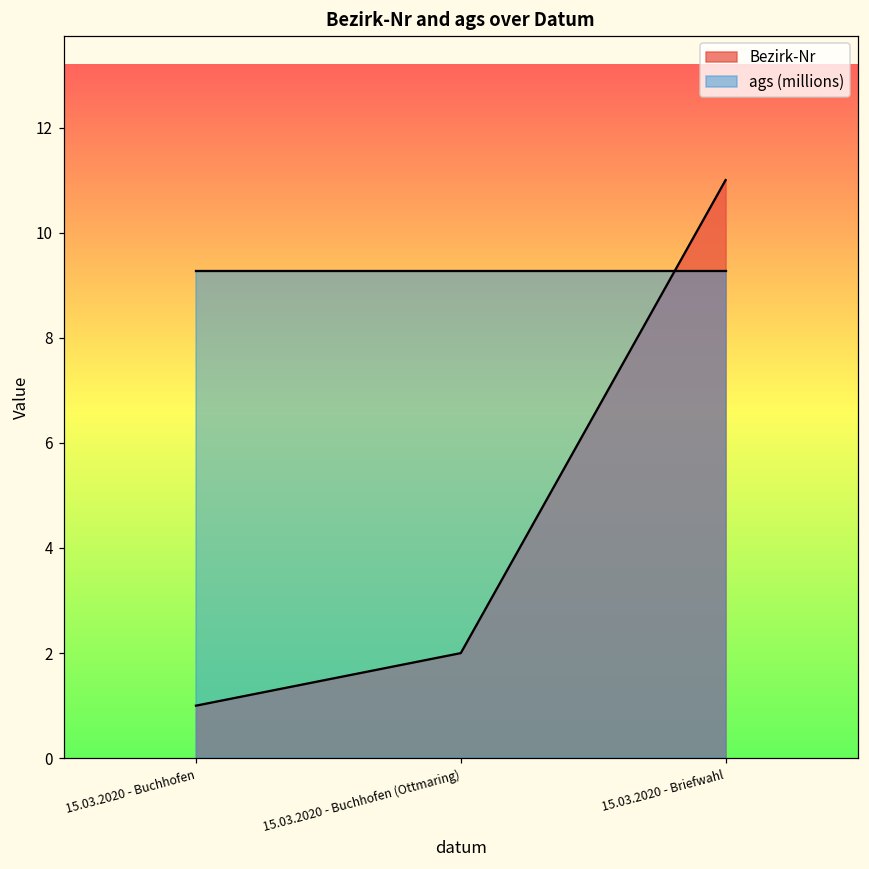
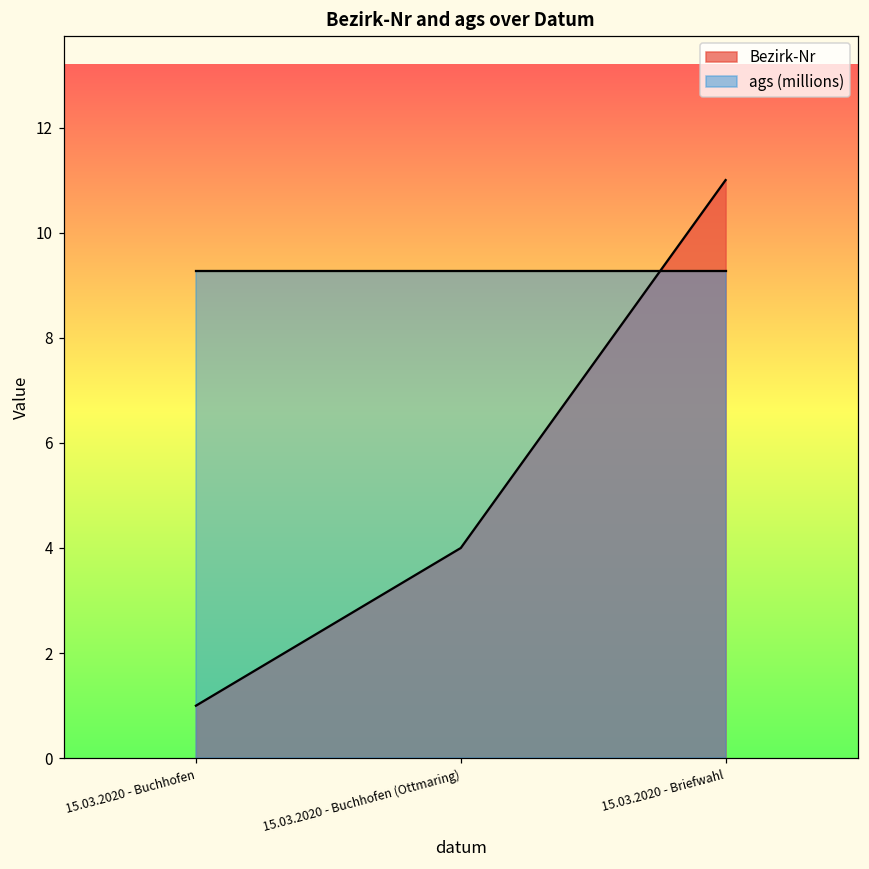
  {
    "Bezirk-Nr": {
      "15.03.2020 - Buchhofen": 1,
-     "15.03.2020 - Buchhofen (Ottmaring)": 2,
+     "15.03.2020 - Buchhofen (Ottmaring)": 4,
      "15.03.2020 - Briefwahl": 11
    },
    "ags (millions)": {
      "15.03.2020 - Buchhofen": 9.3,
      "15.03.2020 - Buchhofen (Ottmaring)": 9.3,
      "15.03.2020 - Briefwahl": 9.3
    }
  }
